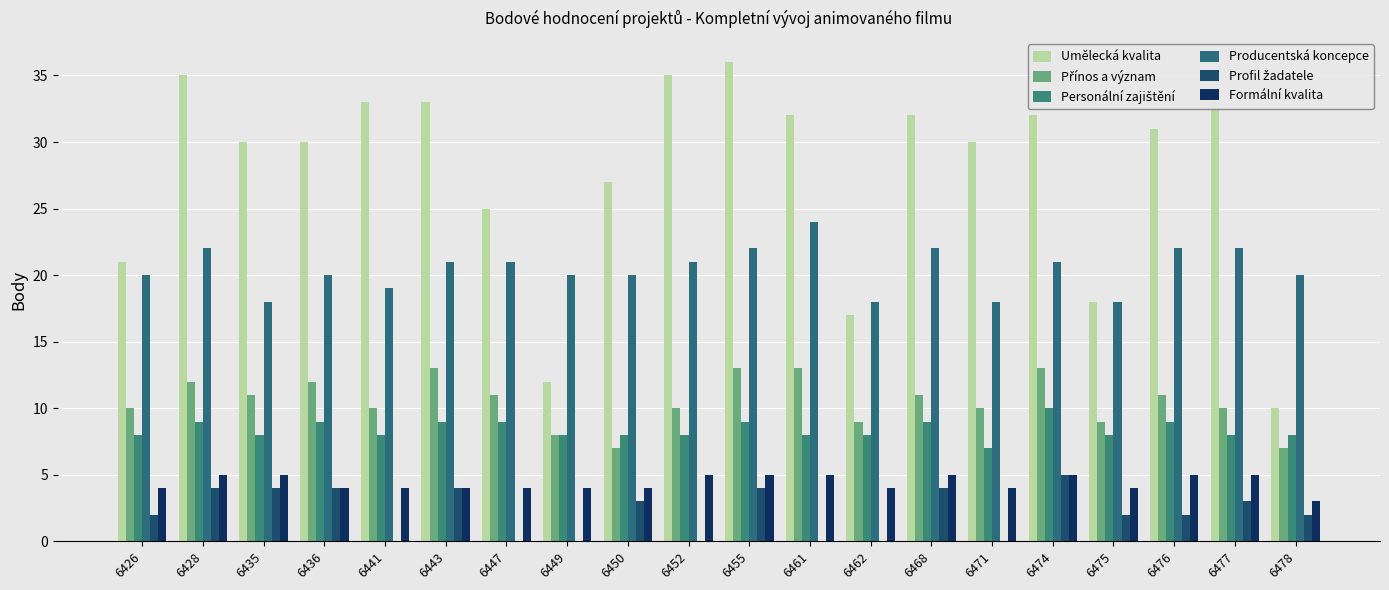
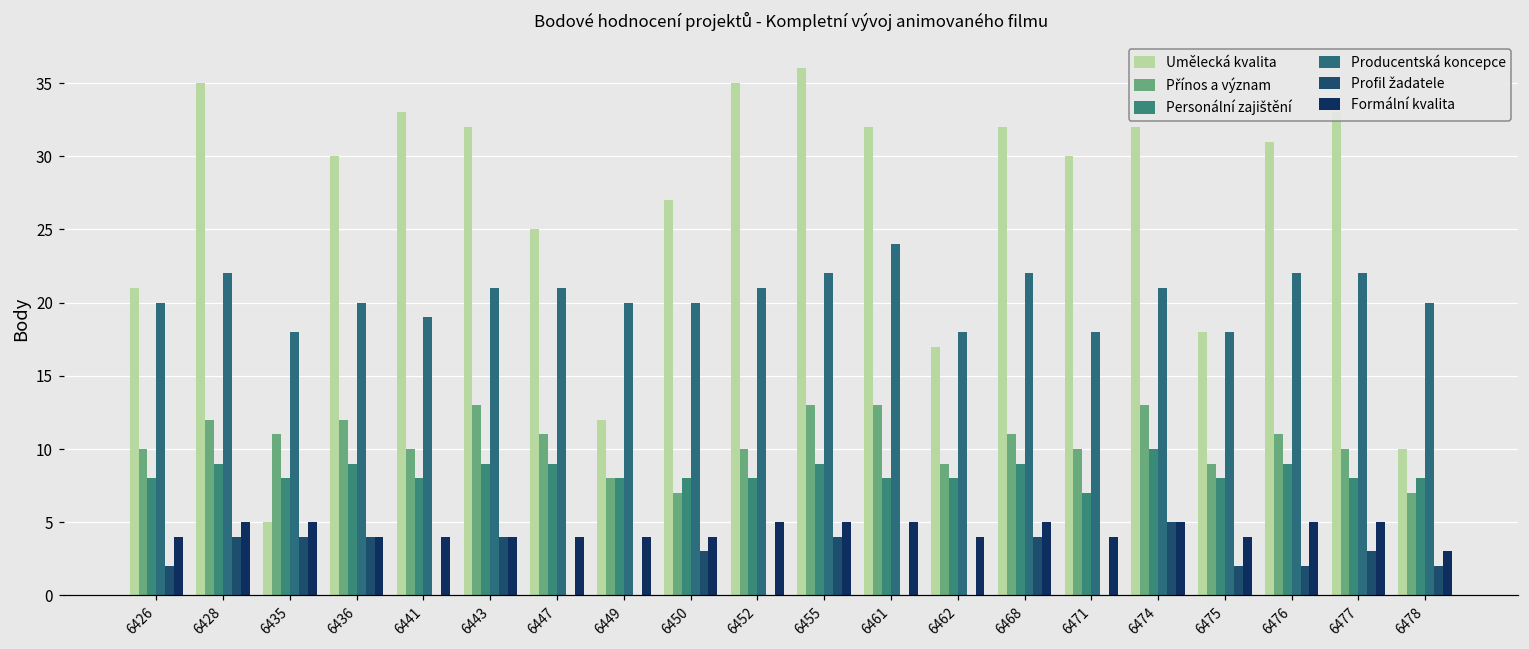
  {
    "Umělecká kvalita": {
      "6426": 21,
      "6428": 35,
-     "6435": 30,
+     "6435": 5,
      "6436": 30,
      "6441": 33,
-     "6443": 33,
+     "6443": 32,
      "6447": 25,
      "6449": 12,
      "6450": 27,
      "6452": 35,
      "6455": 36,
      "6461": 32,
      "6462": 17,
      "6468": 32,
      "6471": 30,
      "6474": 32,
      "6475": 18,
      "6476": 31,
      "6478": 10
    }
  }
